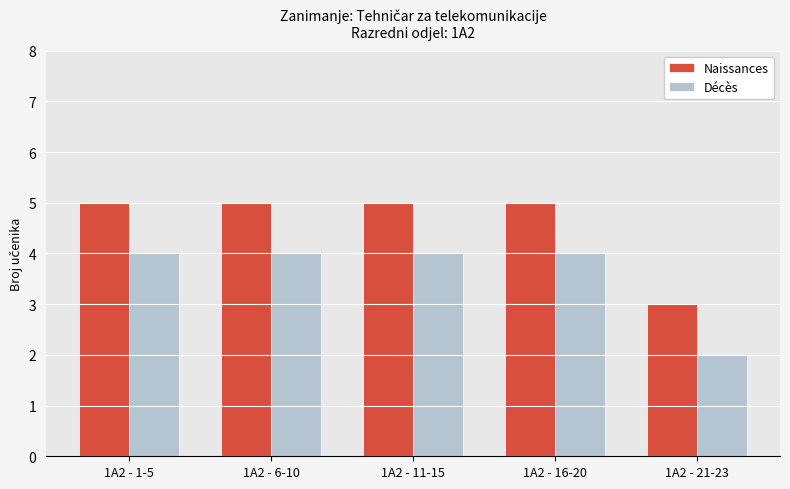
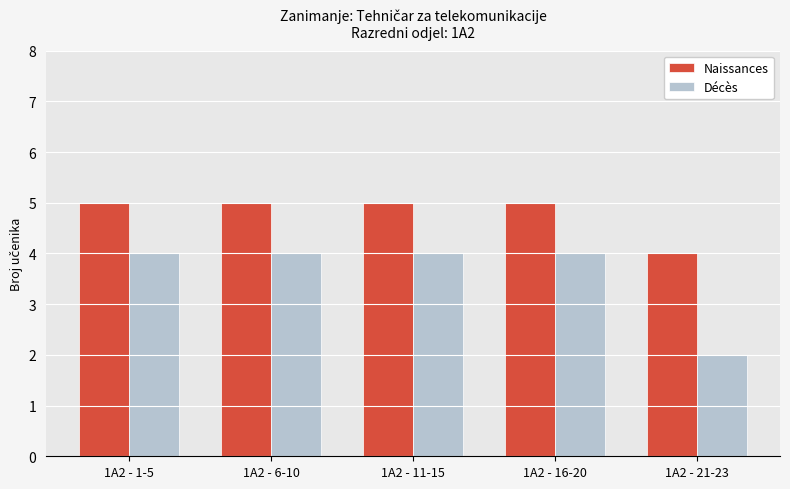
  {
    "Naissances": {
      "1A2 - 1-5": 5,
      "1A2 - 6-10": 5,
      "1A2 - 11-15": 5,
      "1A2 - 16-20": 5,
-     "1A2 - 21-23": 3
+     "1A2 - 21-23": 4
    },
    "Décès": {
      "1A2 - 1-5": 4,
      "1A2 - 6-10": 4,
      "1A2 - 11-15": 4,
      "1A2 - 16-20": 4,
      "1A2 - 21-23": 2
    }
  }
